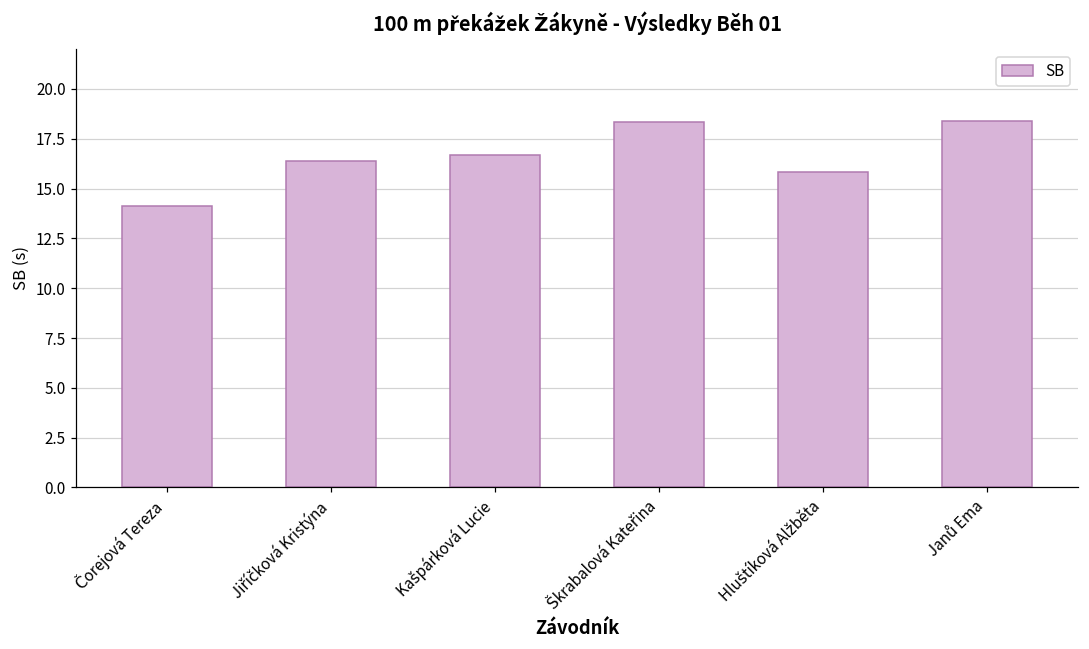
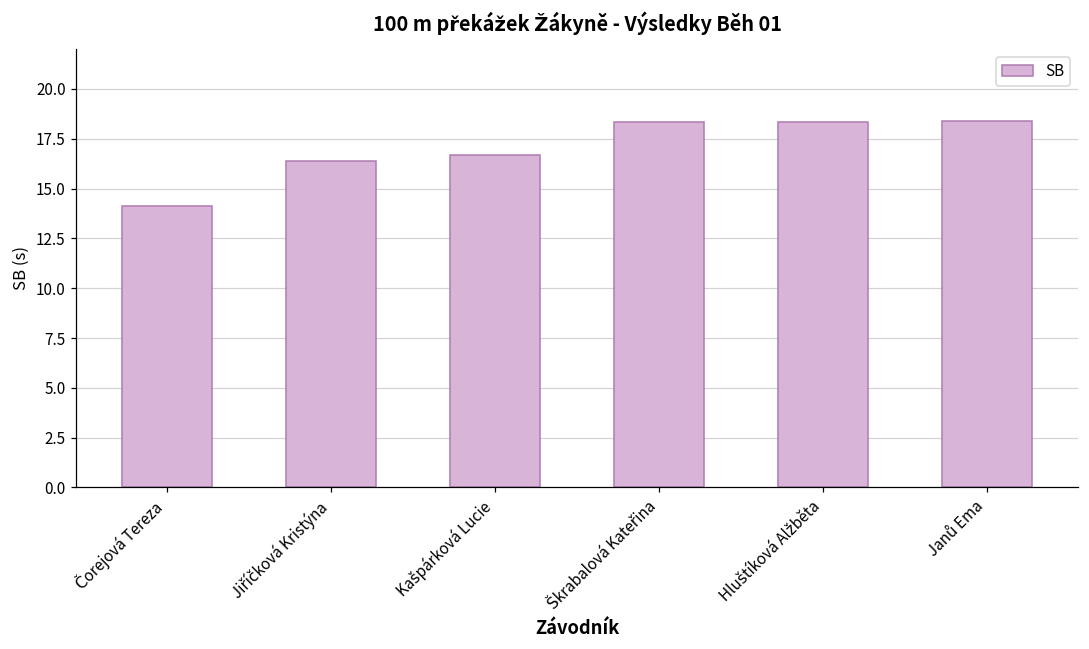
  {
    "Čorejová Tereza": 14.1,
    "Jiříčková Kristýna": 16.4,
    "Kašpárková Lucie": 16.7,
    "Škrabalová Kateřina": 18.4,
-   "Hluštíková Alžběta": 15.8,
+   "Hluštíková Alžběta": 18.3,
    "Janů Ema": 18.4
  }
